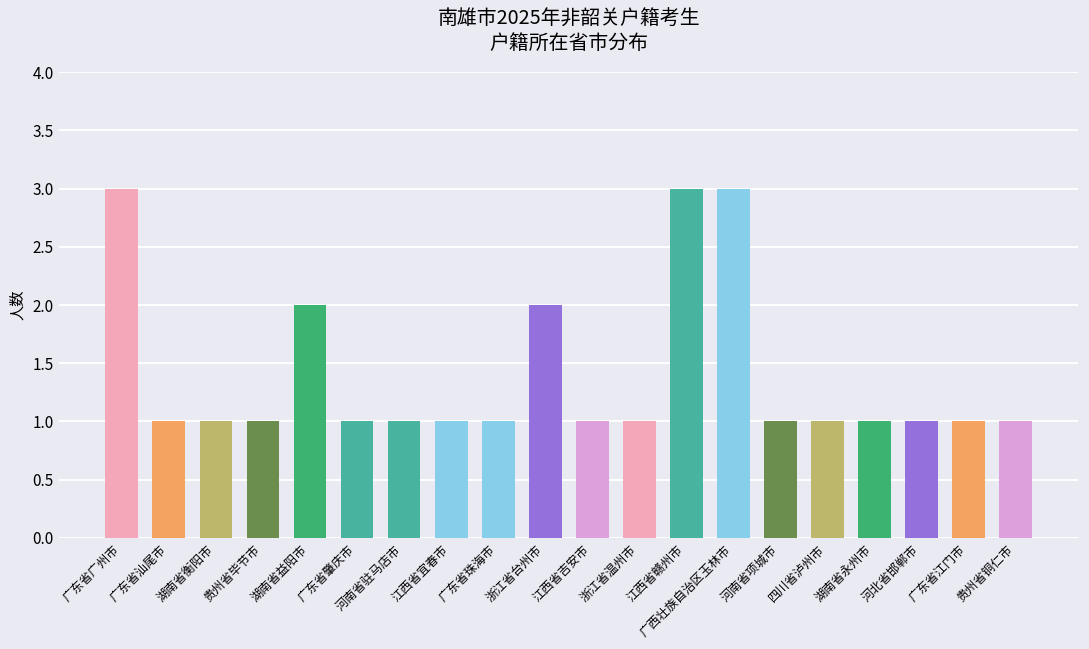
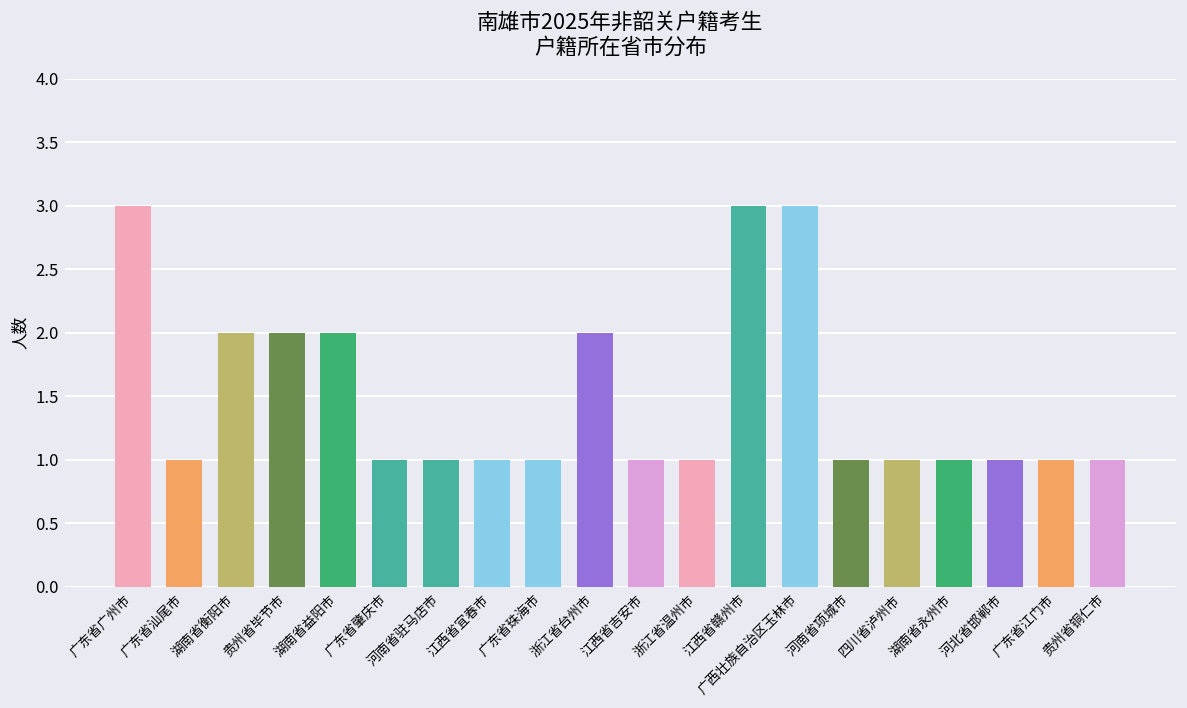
  {
    "广东省广州市": 3,
    "广东省汕尾市": 1,
-   "湖南省衡阳市": 1,
-   "贵州省毕节市": 1,
+   "湖南省衡阳市": 2,
+   "贵州省毕节市": 2,
    "湖南省益阳市": 2,
    "广东省肇庆市": 1,
    "河南省驻马店市": 1,
    "江西省宜春市": 1,
    "广东省珠海市": 1,
    "浙江省台州市": 2,
    "江西省吉安市": 1,
    "浙江省温州市": 1,
    "江西省赣州市": 3,
    "广西壮族自治区玉林市": 3,
    "河南省项城市": 1,
    "四川省泸州市": 1,
    "湖南省永州市": 1,
    "河北省邯郸市": 1,
    "广东省江门市": 1,
    "贵州省铜仁市": 1
  }
